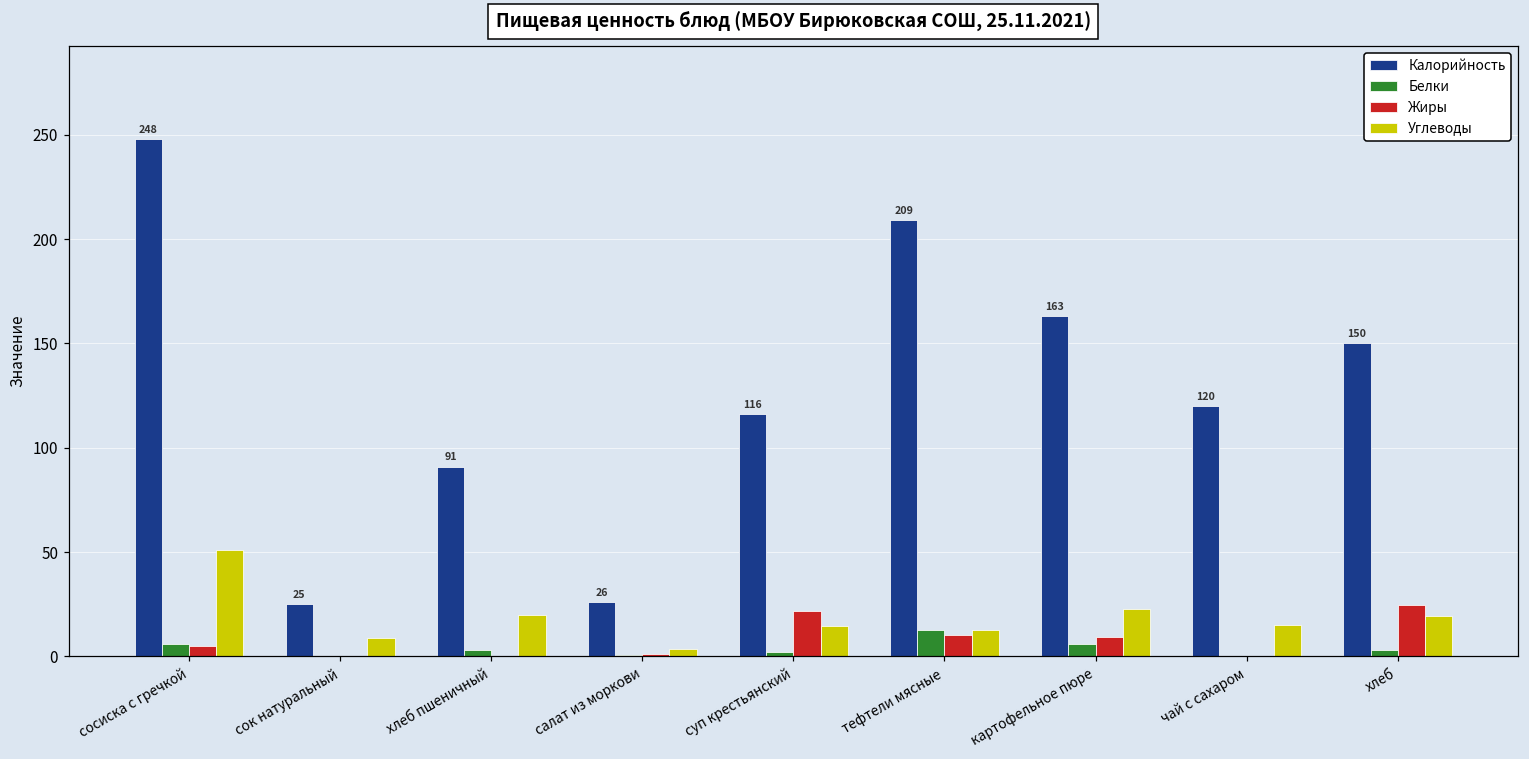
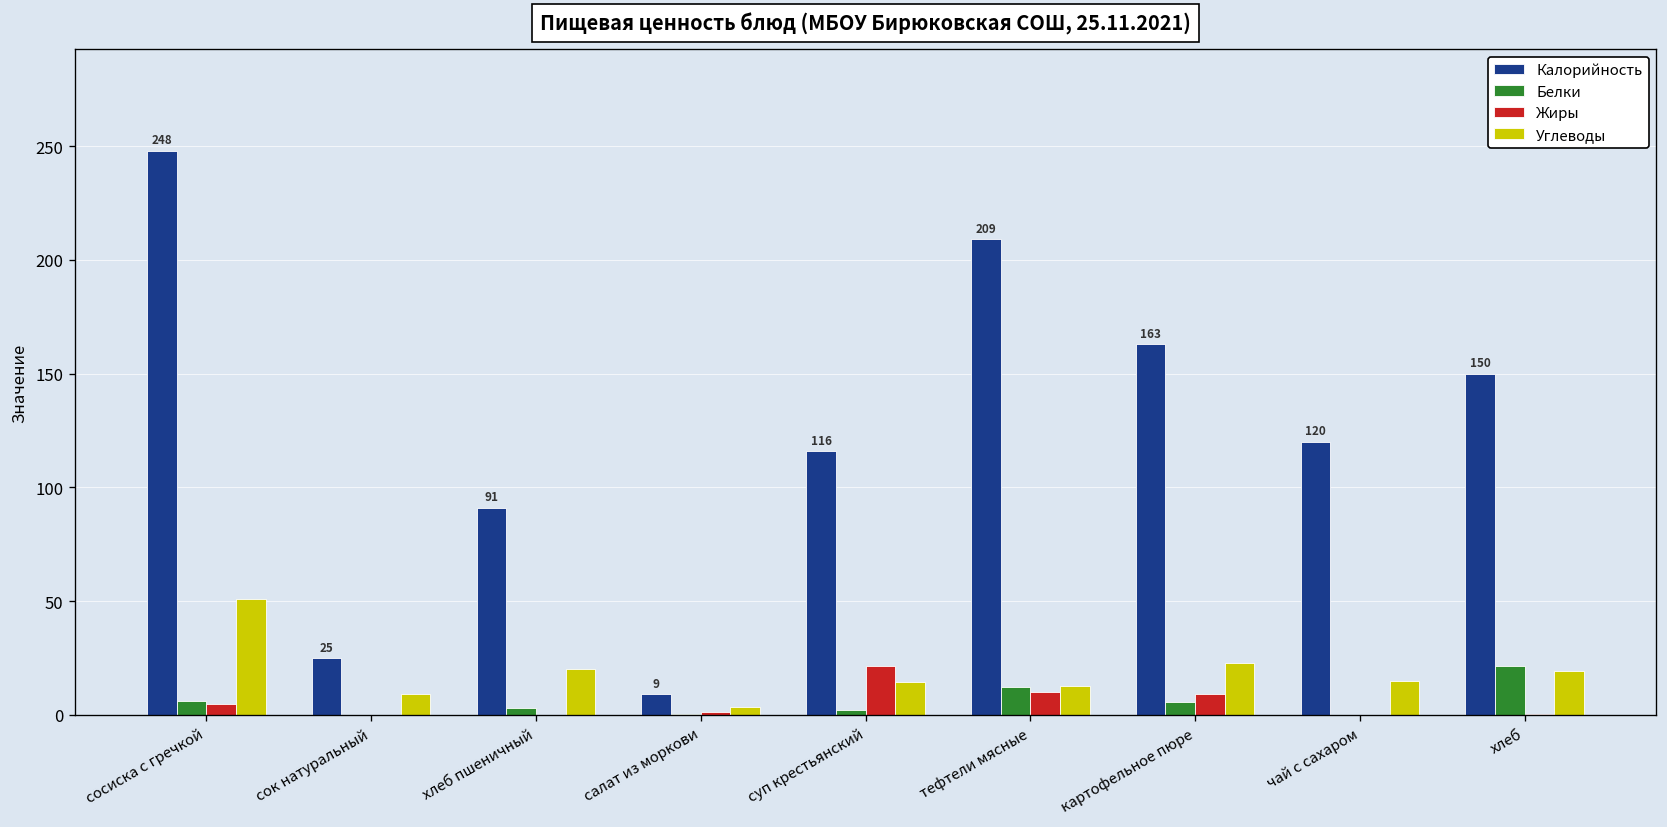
  {
    "Калорийность": {
      "сосиска с гречкой": 248,
      "сок натуральный": 25,
      "хлеб пшеничный": 91,
-     "салат из моркови": 26,
+     "салат из моркови": 9,
      "суп крестьянский": 116,
      "тефтели мясные": 209,
      "картофельное пюре": 163,
      "чай с сахаром": 120,
      "хлеб": 150
    },
    "Белки": {
      "сосиска с гречкой": 6,
      "сок натуральный": 0,
      "хлеб пшеничный": 3,
      "суп крестьянский": 2,
      "тефтели мясные": 13,
      "картофельное пюре": 6,
-     "хлеб": 3
+     "хлеб": 22
    },
    "Жиры": {
      "сосиска с гречкой": 5,
      "сок натуральный": 0,
      "хлеб пшеничный": 0,
      "суп крестьянский": 22,
      "тефтели мясные": 10,
      "картофельное пюре": 9,
      "чай с сахаром": 0,
-     "хлеб": 25
+     "хлеб": 0
    },
    "Углеводы": {
      "сосиска с гречкой": 51,
      "сок натуральный": 9,
      "хлеб пшеничный": 20,
      "салат из моркови": 3,
      "суп крестьянский": 14,
      "тефтели мясные": 13,
      "картофельное пюре": 23,
      "чай с сахаром": 15,
      "хлеб": 19
    }
  }
